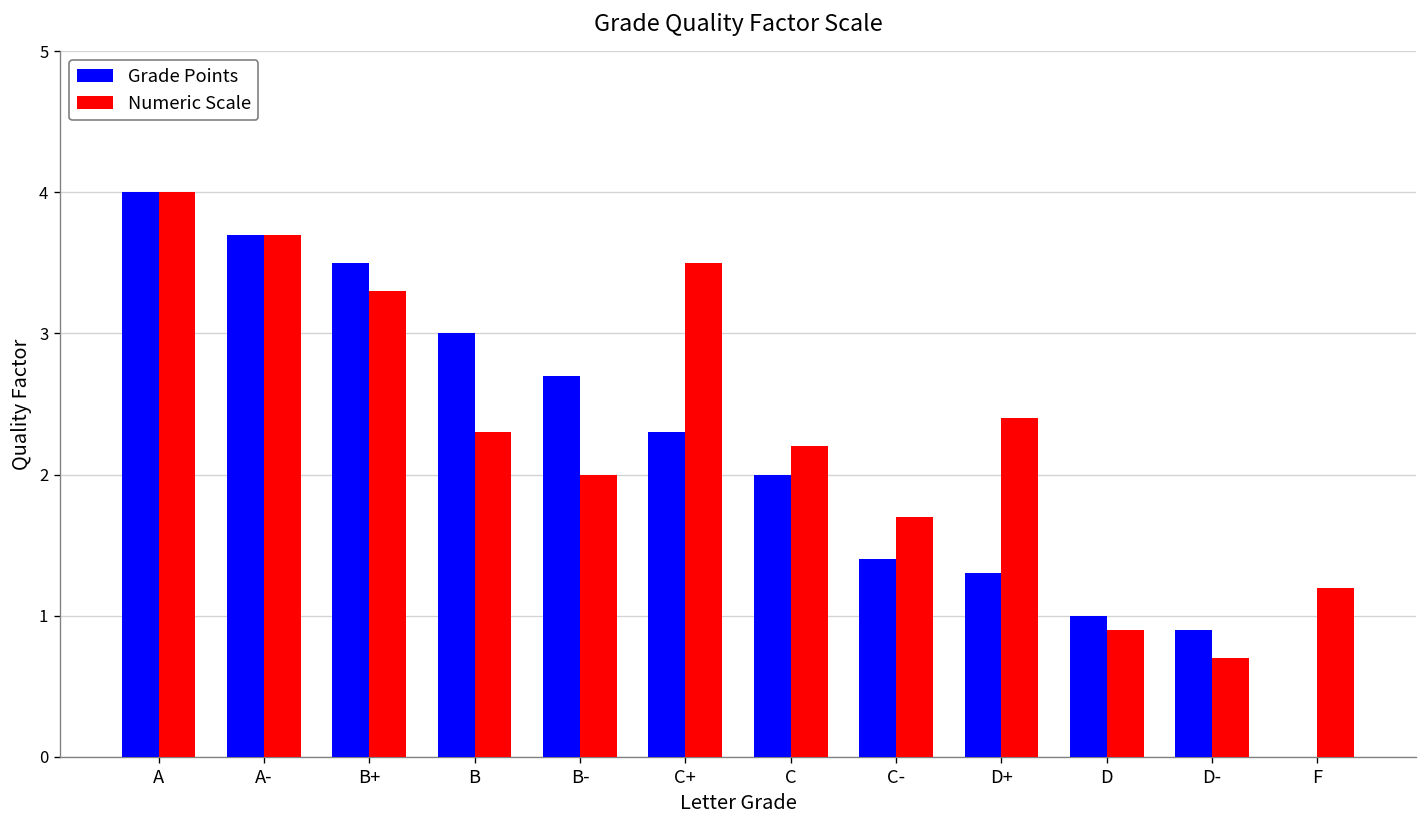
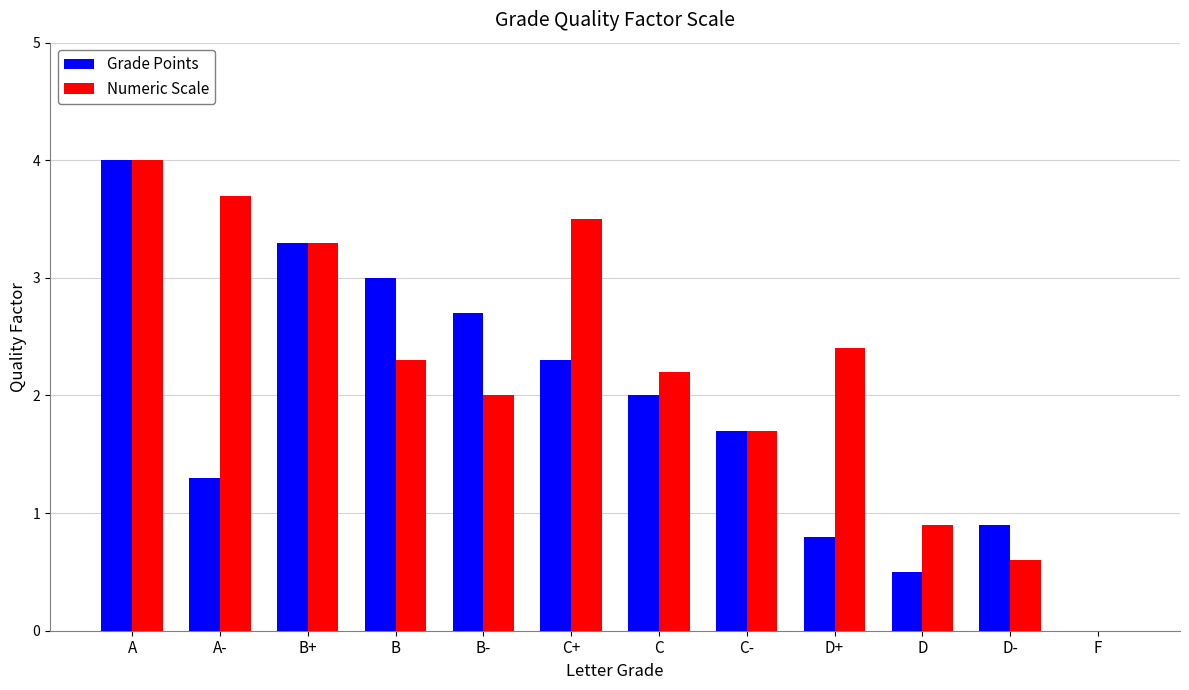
  {
    "Grade Points": {
      "A": 4.0,
-     "A-": 3.7,
-     "B+": 3.5,
+     "A-": 1.3,
+     "B+": 3.3,
      "B": 3.0,
      "B-": 2.7,
      "C+": 2.3,
      "C": 2.0,
-     "C-": 1.4,
-     "D+": 1.3,
-     "D": 1.0,
+     "C-": 1.7,
+     "D+": 0.8,
+     "D": 0.5,
      "D-": 0.9,
      "F": 0.0
    },
    "Numeric Scale": {
      "A": 4.0,
      "A-": 3.7,
      "B+": 3.3,
      "B": 2.3,
      "B-": 2.0,
      "C+": 3.5,
      "C": 2.2,
      "C-": 1.7,
      "D+": 2.4,
      "D": 0.9,
-     "D-": 0.7,
-     "F": 1.2
+     "D-": 0.6,
+     "F": 0.0
    }
  }
